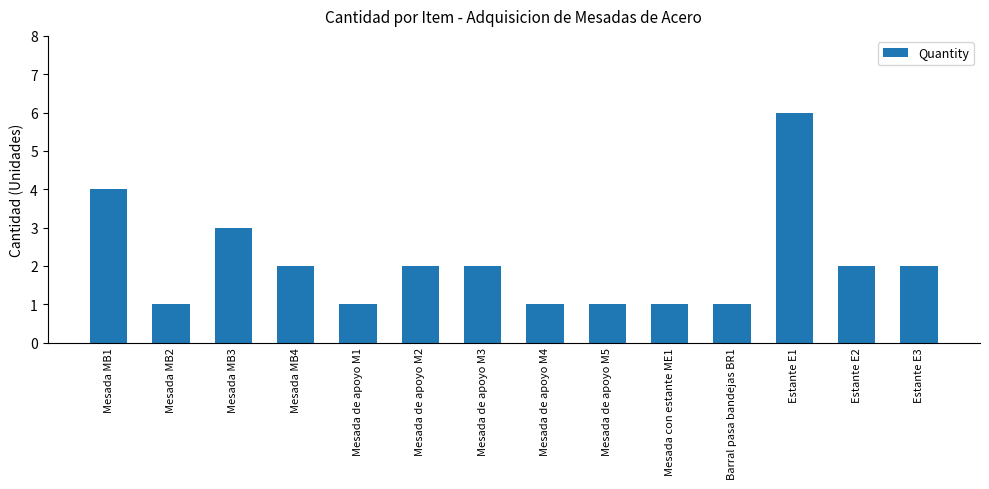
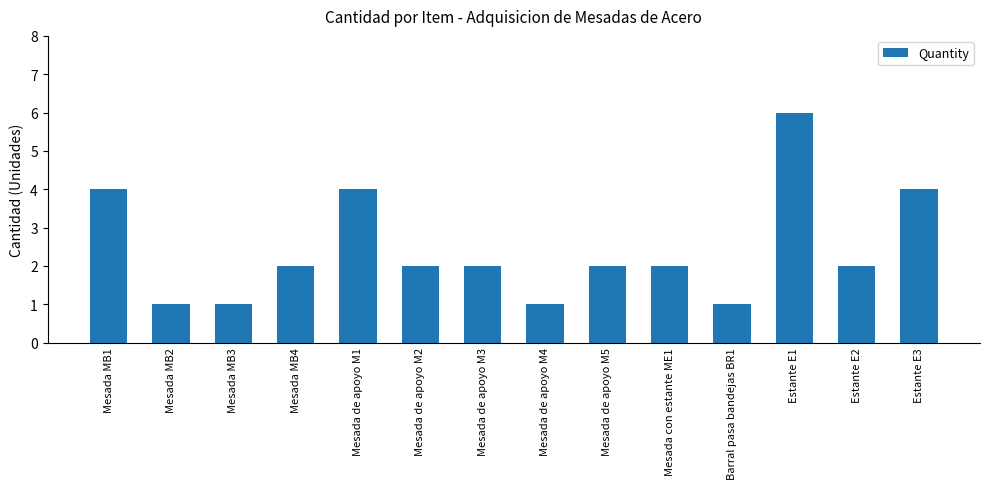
  {
    "Mesada MB1": 4,
    "Mesada MB2": 1,
-   "Mesada MB3": 3,
+   "Mesada MB3": 1,
    "Mesada MB4": 2,
-   "Mesada de apoyo M1": 1,
+   "Mesada de apoyo M1": 4,
    "Mesada de apoyo M2": 2,
    "Mesada de apoyo M3": 2,
    "Mesada de apoyo M4": 1,
-   "Mesada de apoyo M5": 1,
-   "Mesada con estante ME1": 1,
+   "Mesada de apoyo M5": 2,
+   "Mesada con estante ME1": 2,
    "Barral pasa bandejas BR1": 1,
    "Estante E1": 6,
    "Estante E2": 2,
-   "Estante E3": 2
+   "Estante E3": 4
  }
